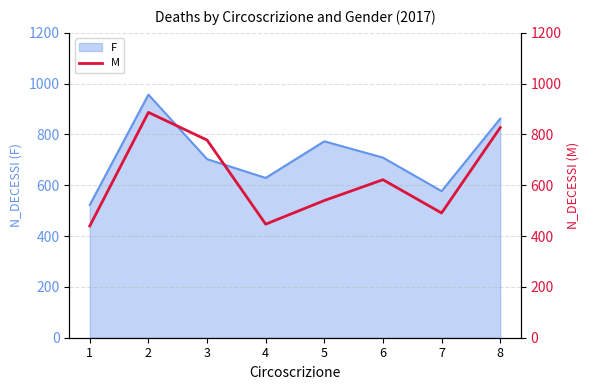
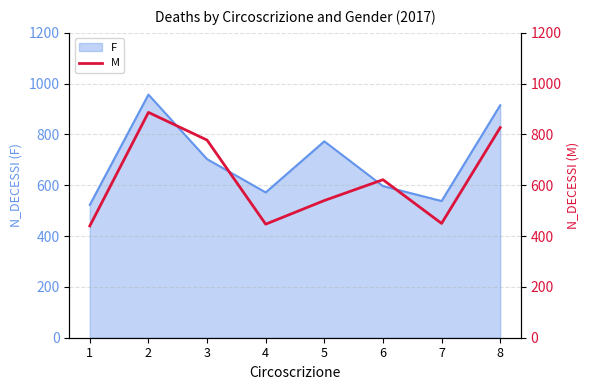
  {
    "F": {
      "1": 520,
      "2": 960,
      "3": 700,
-     "4": 630,
+     "4": 570,
      "5": 770,
-     "6": 710,
-     "7": 580,
-     "8": 860
+     "6": 600,
+     "7": 540,
+     "8": 920
    },
    "M": {
      "1": 440,
      "2": 890,
      "3": 780,
      "4": 450,
      "5": 540,
      "6": 620,
-     "7": 490,
+     "7": 450,
      "8": 830
    }
  }
